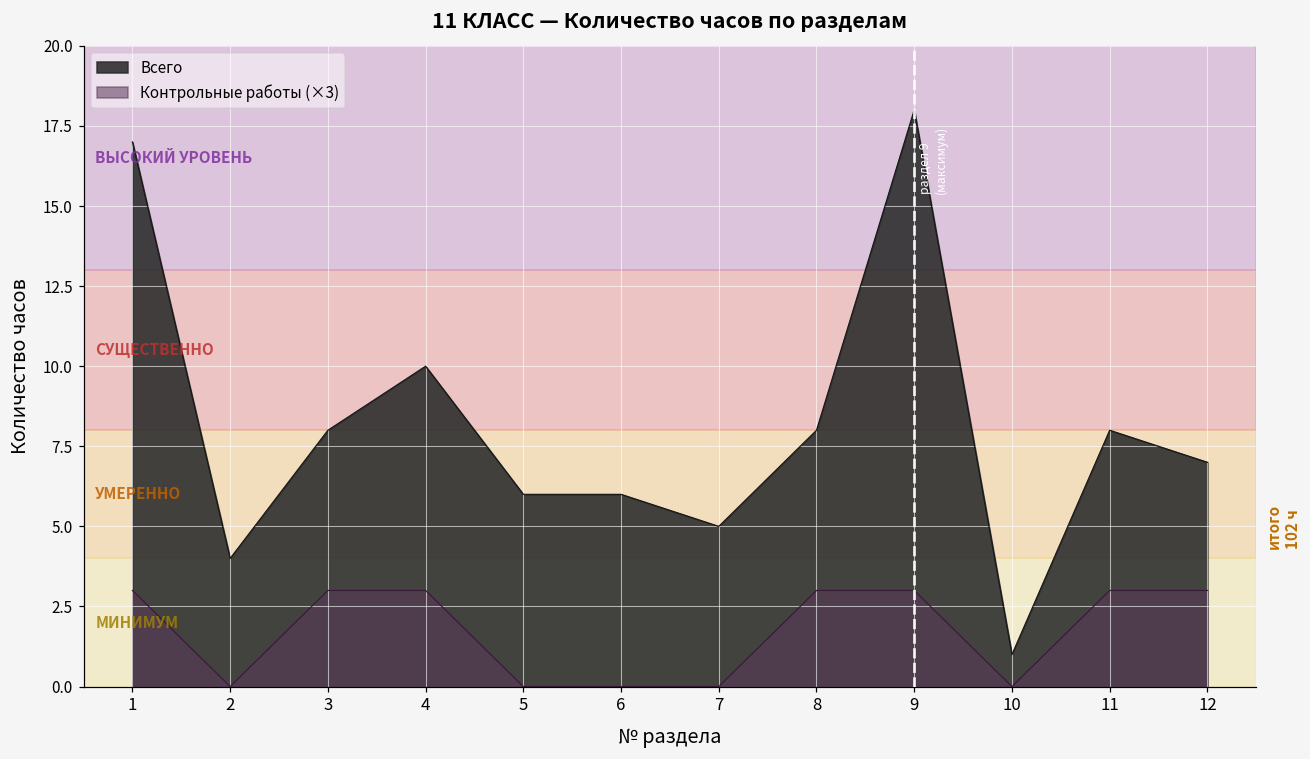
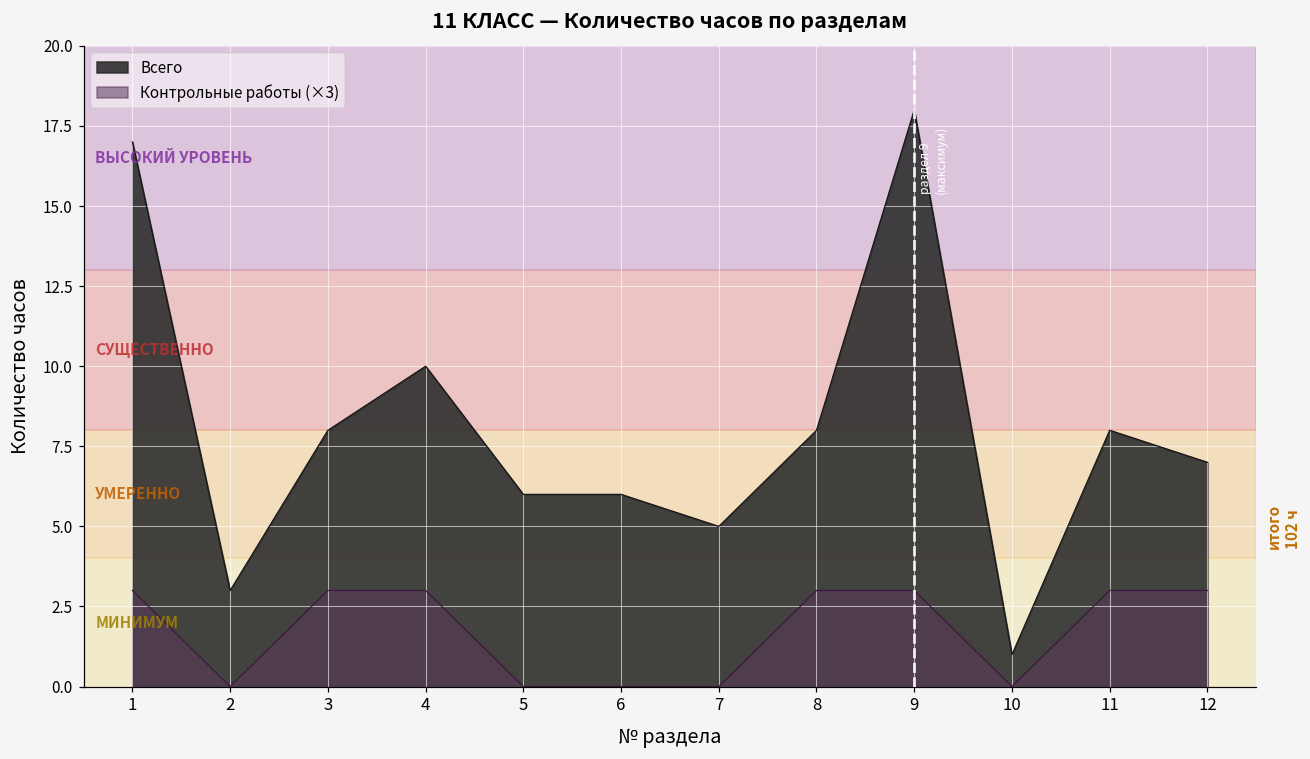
  {
    "Всего": {
      "1": 17,
-     "2": 4,
+     "2": 3,
      "3": 8,
      "4": 10,
      "5": 6,
      "6": 6,
      "7": 5,
      "8": 8,
      "10": 1,
      "11": 8,
      "12": 7
    },
    "Контрольные работы (×3)": {
      "1": 3,
      "2": 0,
      "3": 3,
      "4": 3,
      "5": 0,
      "6": 0,
      "7": 0,
      "8": 3,
      "9": 3,
      "10": 0,
      "11": 3,
      "12": 3
    }
  }
